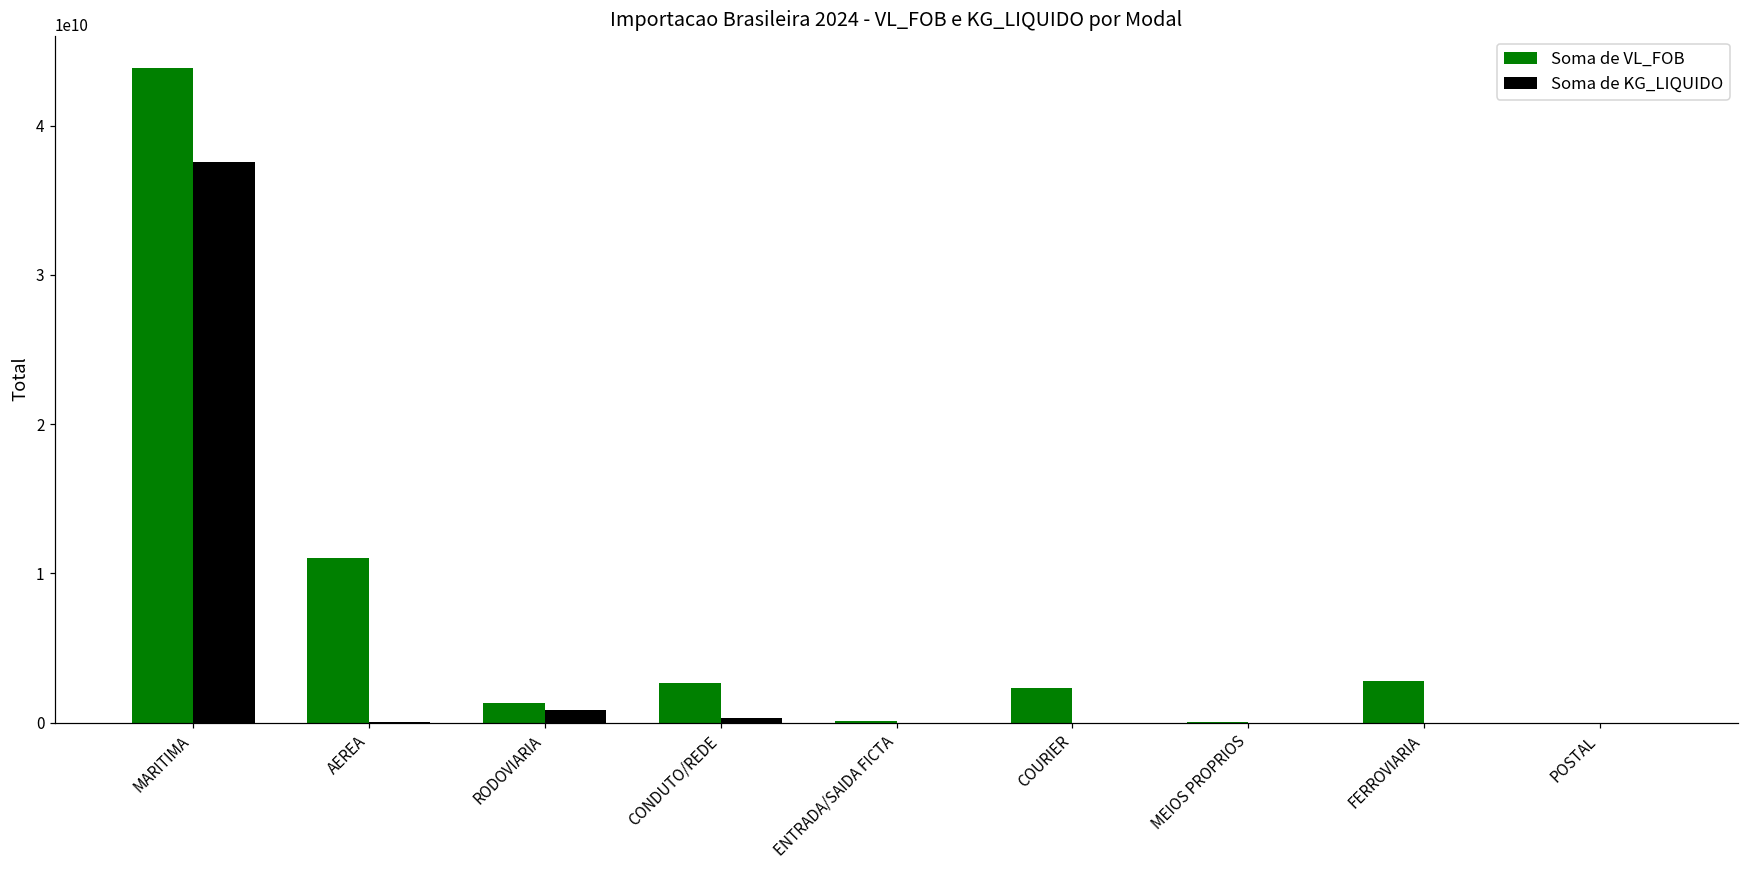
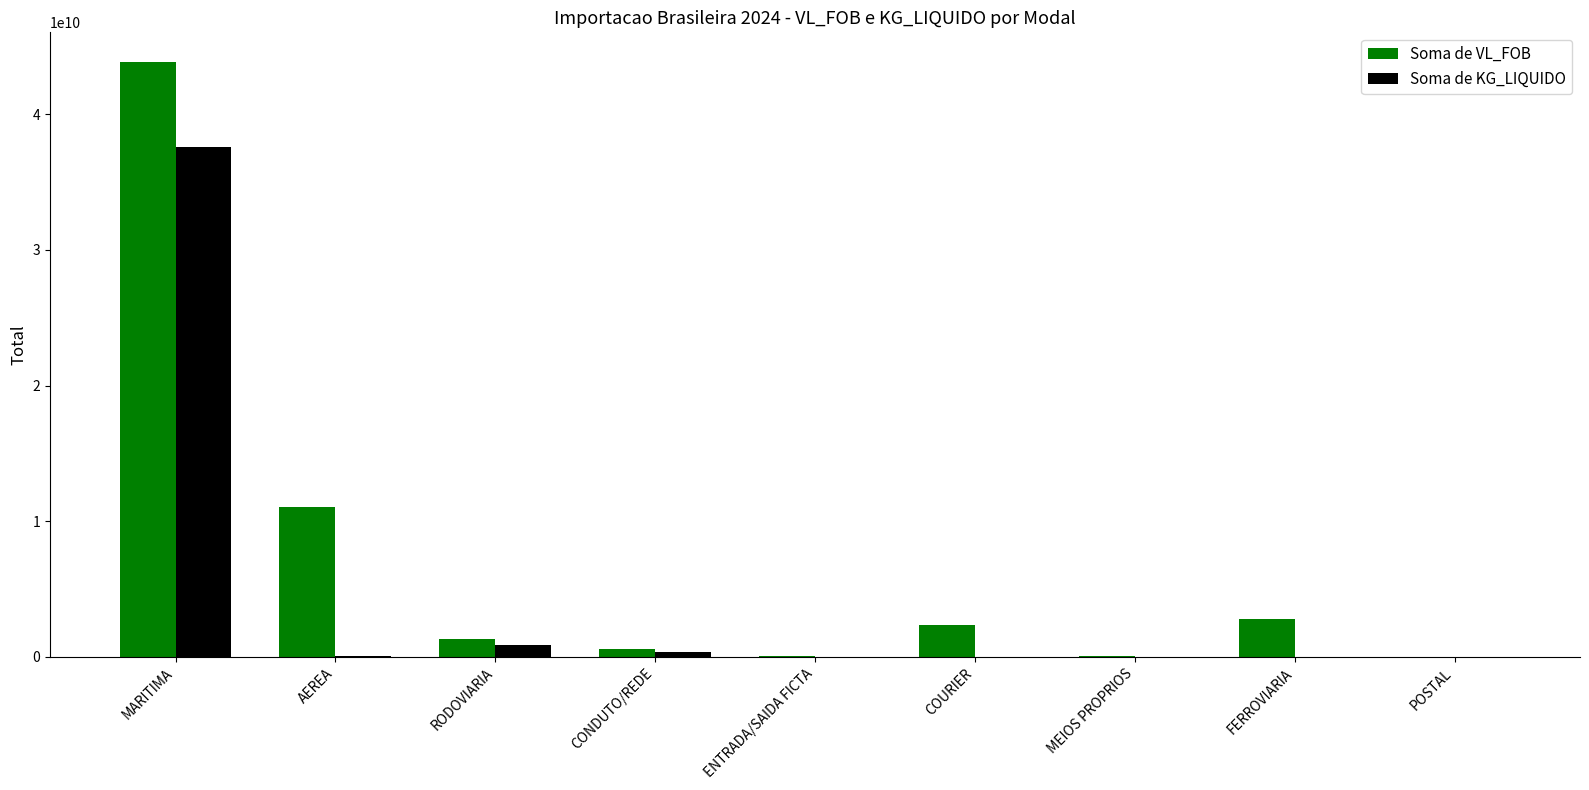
  {
    "Soma de VL_FOB": {
      "MARITIMA": 43800000000,
      "AEREA": 11000000000,
      "RODOVIARIA": 1300000000,
-     "CONDUTO/REDE": 2700000000,
+     "CONDUTO/REDE": 600000000,
      "COURIER": 2300000000,
      "FERROVIARIA": 2800000000
    },
    "Soma de KG_LIQUIDO": {
      "MARITIMA": 37500000000,
      "RODOVIARIA": 900000000,
      "CONDUTO/REDE": 300000000
    }
  }
